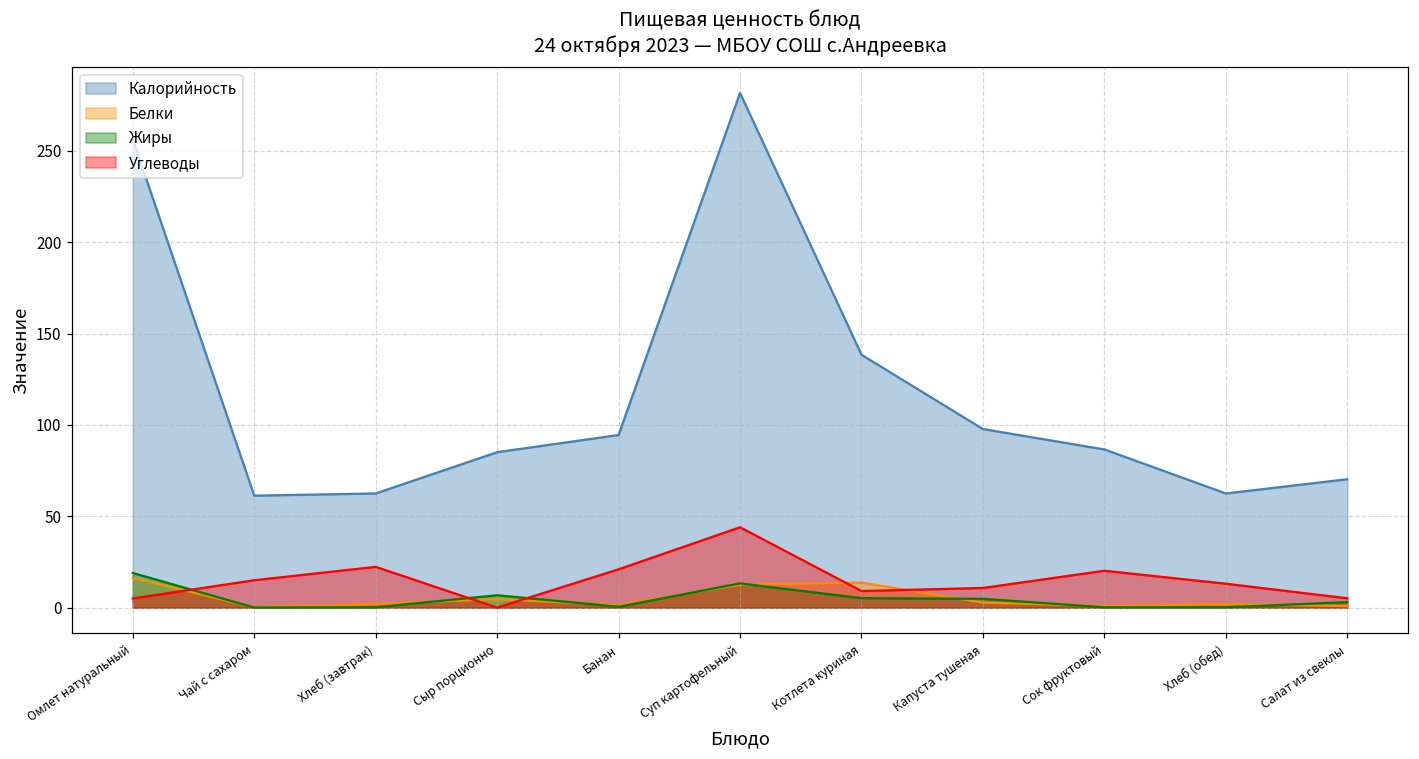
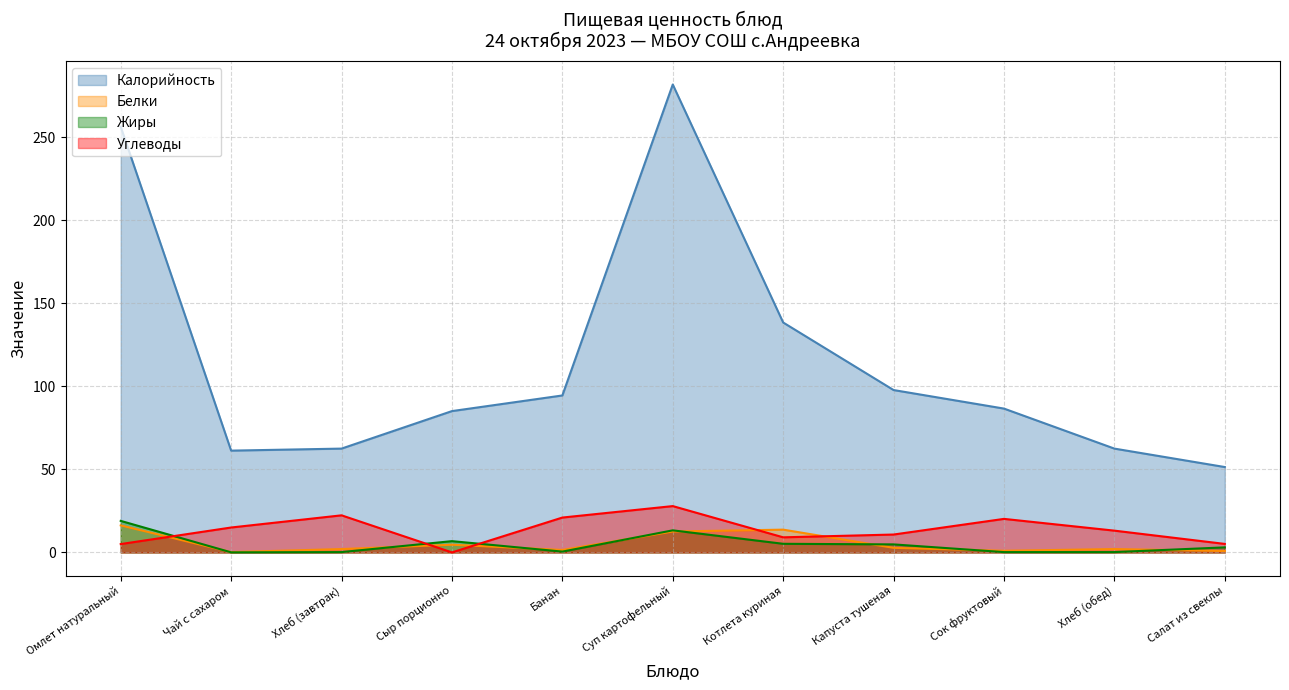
  {
    "Калорийность": {
      "Чай с сахаром": 61,
      "Хлеб (завтрак)": 63,
      "Сыр порционно": 85,
      "Банан": 95,
      "Суп картофельный": 282,
      "Котлета куриная": 138,
      "Капуста тушеная": 98,
      "Сок фруктовый": 87,
      "Хлеб (обед)": 63,
-     "Салат из свеклы": 70
+     "Салат из свеклы": 51
    },
    "Белки": {
      "Омлет натуральный": 16,
      "Хлеб (завтрак)": 2,
      "Сыр порционно": 5,
      "Котлета куриная": 14,
      "Капуста тушеная": 3,
      "Хлеб (обед)": 2,
      "Салат из свеклы": 1
    },
    "Жиры": {
      "Омлет натуральный": 19,
      "Хлеб (завтрак)": 0,
      "Сыр порционно": 7,
      "Котлета куриная": 5,
      "Капуста тушеная": 5,
      "Хлеб (обед)": 0,
      "Салат из свеклы": 3
    },
    "Углеводы": {
      "Омлет натуральный": 5,
      "Чай с сахаром": 15,
      "Хлеб (завтрак)": 22,
      "Сыр порционно": 0,
      "Банан": 21,
-     "Суп картофельный": 44,
+     "Суп картофельный": 28,
      "Котлета куриная": 9,
      "Капуста тушеная": 11,
      "Сок фруктовый": 20,
      "Хлеб (обед)": 13,
      "Салат из свеклы": 5
    }
  }
